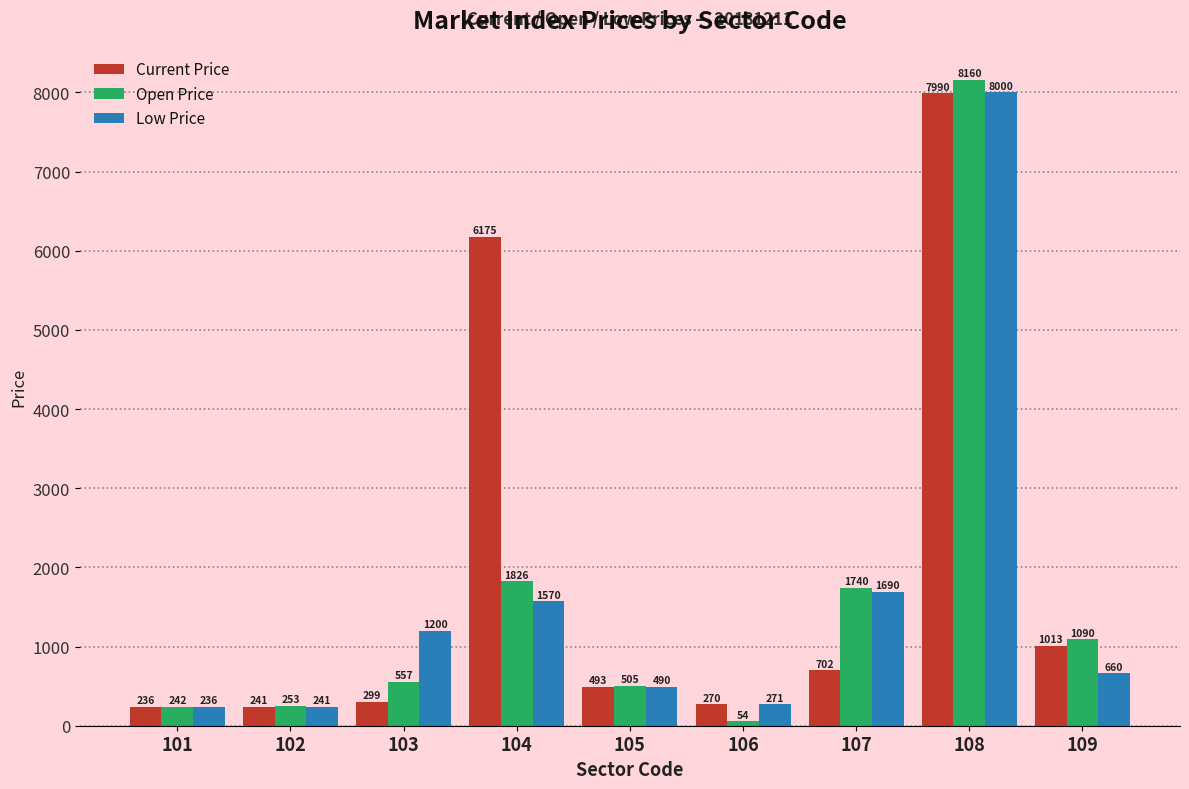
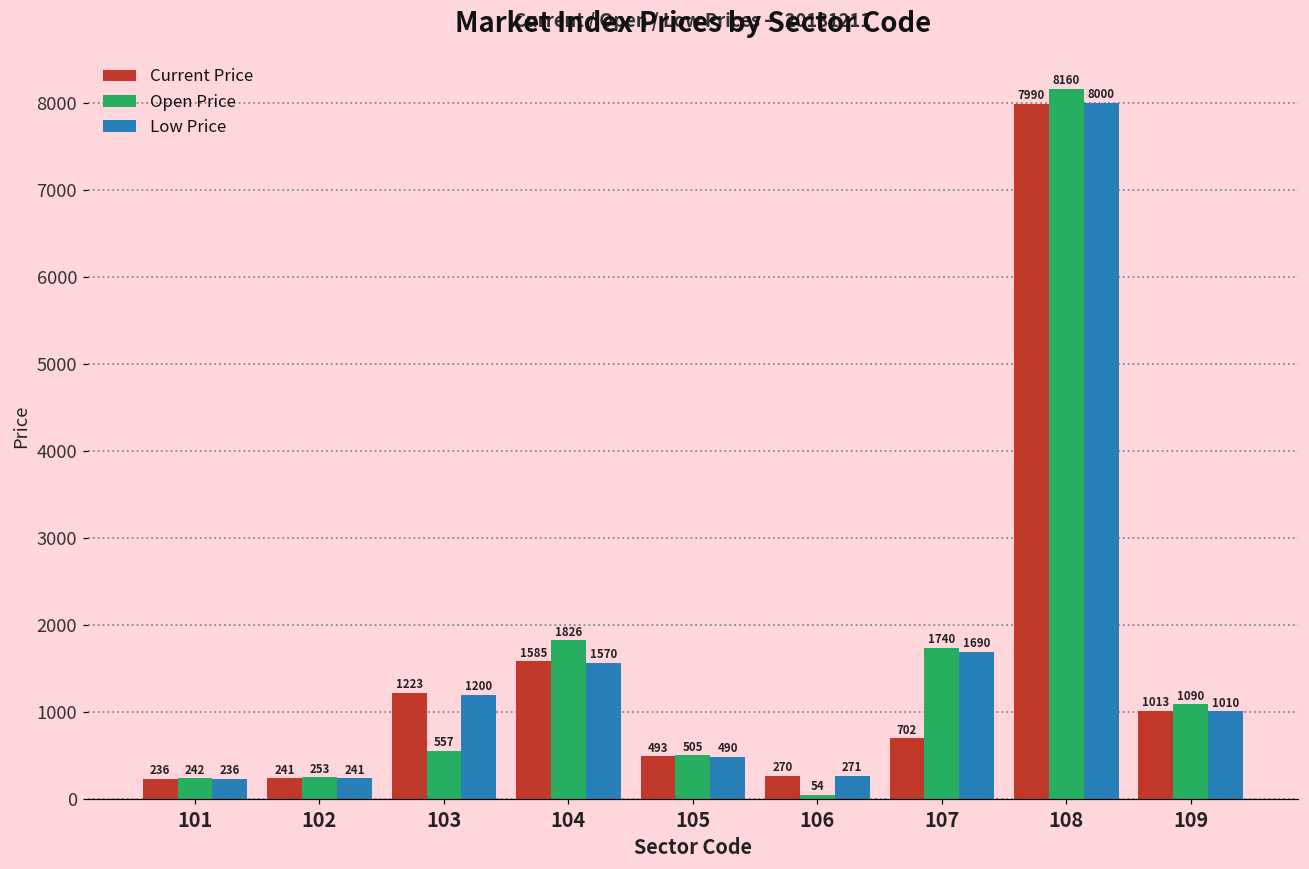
  {
    "Current Price": {
      "101": 236,
      "102": 241,
-     "103": 299,
-     "104": 6175,
+     "103": 1223,
+     "104": 1585,
      "105": 493,
      "106": 270,
      "107": 702,
      "108": 7990,
      "109": 1013
    },
    "Open Price": {
      "101": 242,
      "102": 253,
      "103": 557,
      "104": 1826,
      "105": 505,
      "106": 54,
      "107": 1740,
      "108": 8160,
      "109": 1090
    },
    "Low Price": {
      "101": 236,
      "102": 241,
      "103": 1200,
      "104": 1570,
      "105": 490,
      "106": 271,
      "107": 1690,
      "108": 8000,
-     "109": 660
+     "109": 1010
    }
  }
